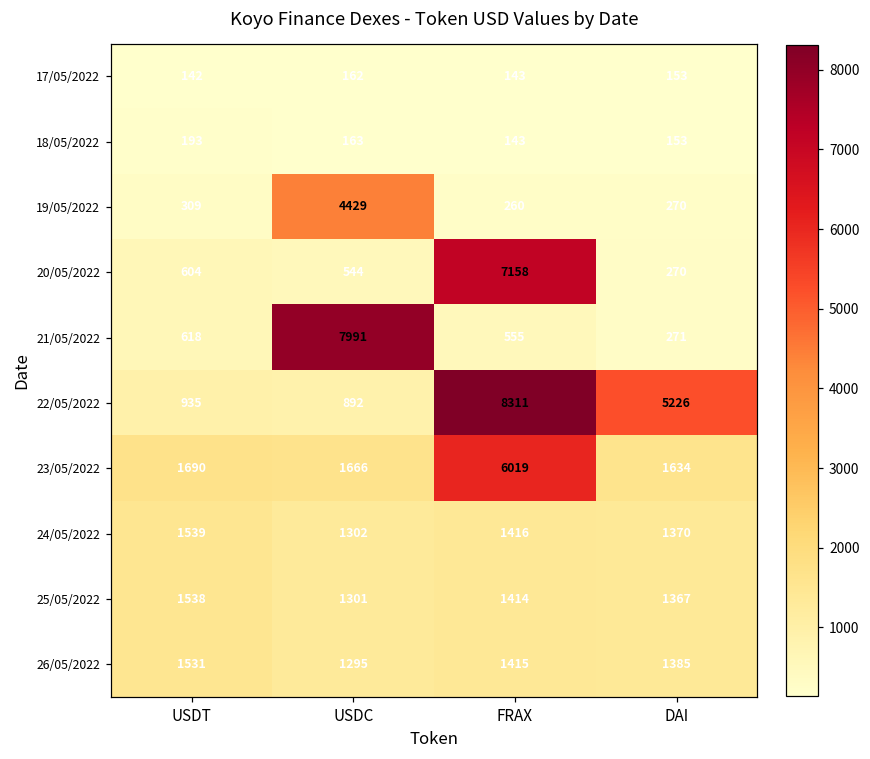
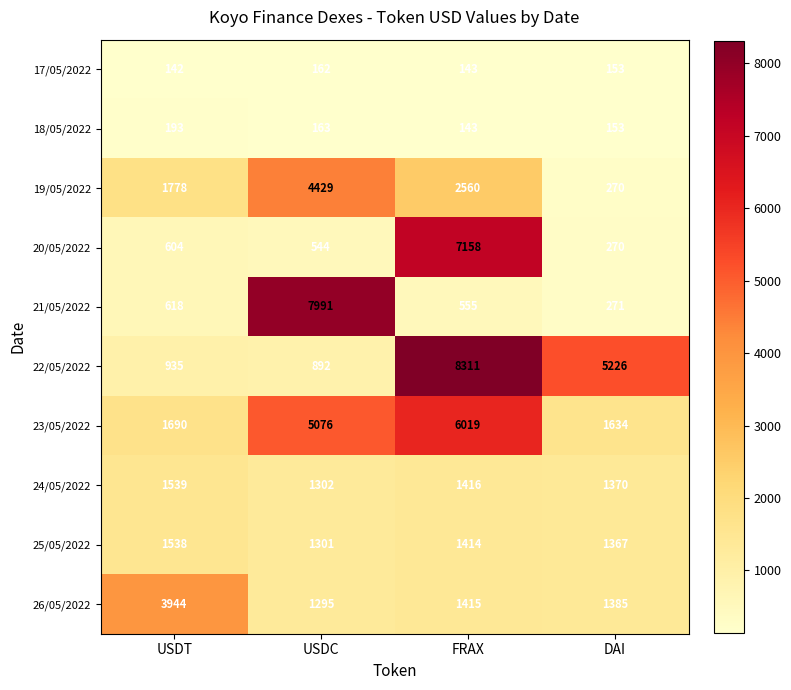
  {
    "17/05/2022": {
      "USDT": 142,
      "USDC": 162,
      "FRAX": 143,
      "DAI": 153
    },
    "18/05/2022": {
      "USDT": 193,
      "USDC": 163,
      "FRAX": 143,
      "DAI": 153
    },
    "19/05/2022": {
-     "USDT": 309,
+     "USDT": 1778,
      "USDC": 4429,
-     "FRAX": 260,
+     "FRAX": 2560,
      "DAI": 270
    },
    "20/05/2022": {
      "USDT": 604,
      "USDC": 544,
      "FRAX": 7158,
      "DAI": 270
    },
    "21/05/2022": {
      "USDT": 618,
      "USDC": 7991,
      "FRAX": 555,
      "DAI": 271
    },
    "22/05/2022": {
      "USDT": 935,
      "USDC": 892,
      "FRAX": 8311,
      "DAI": 5226
    },
    "23/05/2022": {
      "USDT": 1690,
-     "USDC": 1666,
+     "USDC": 5076,
      "FRAX": 6019,
      "DAI": 1634
    },
    "24/05/2022": {
      "USDT": 1539,
      "USDC": 1302,
      "FRAX": 1416,
      "DAI": 1370
    },
    "25/05/2022": {
      "USDT": 1538,
      "USDC": 1301,
      "FRAX": 1414,
      "DAI": 1367
    },
    "26/05/2022": {
-     "USDT": 1531,
+     "USDT": 3944,
      "USDC": 1295,
      "FRAX": 1415,
      "DAI": 1385
    }
  }
